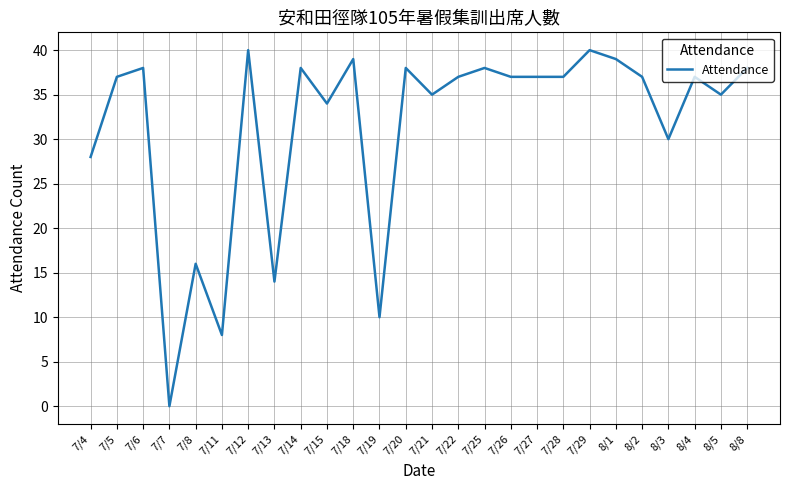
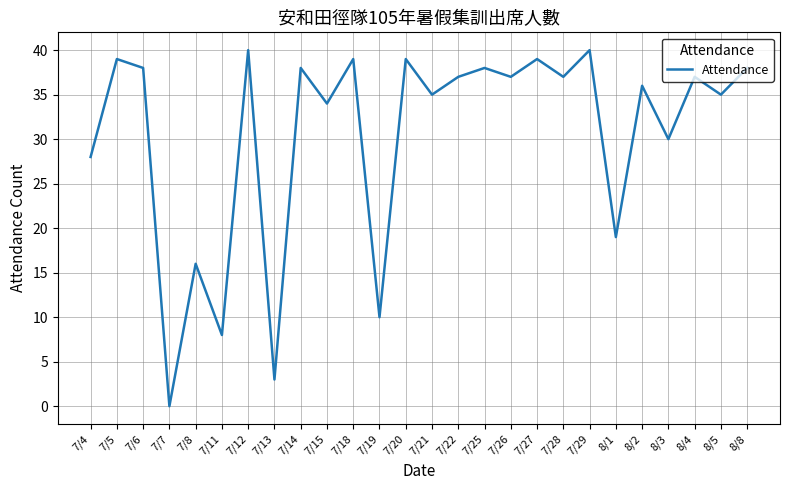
  {
    "7/4": 28,
-   "7/5": 37,
+   "7/5": 39,
    "7/6": 38,
    "7/7": 0,
    "7/8": 16,
    "7/11": 8,
    "7/12": 40,
-   "7/13": 14,
+   "7/13": 3,
    "7/14": 38,
    "7/15": 34,
    "7/18": 39,
    "7/19": 10,
-   "7/20": 38,
+   "7/20": 39,
    "7/21": 35,
    "7/22": 37,
    "7/25": 38,
    "7/26": 37,
-   "7/27": 37,
+   "7/27": 39,
    "7/28": 37,
    "7/29": 40,
-   "8/1": 39,
-   "8/2": 37,
+   "8/1": 19,
+   "8/2": 36,
    "8/3": 30,
    "8/5": 35
  }
